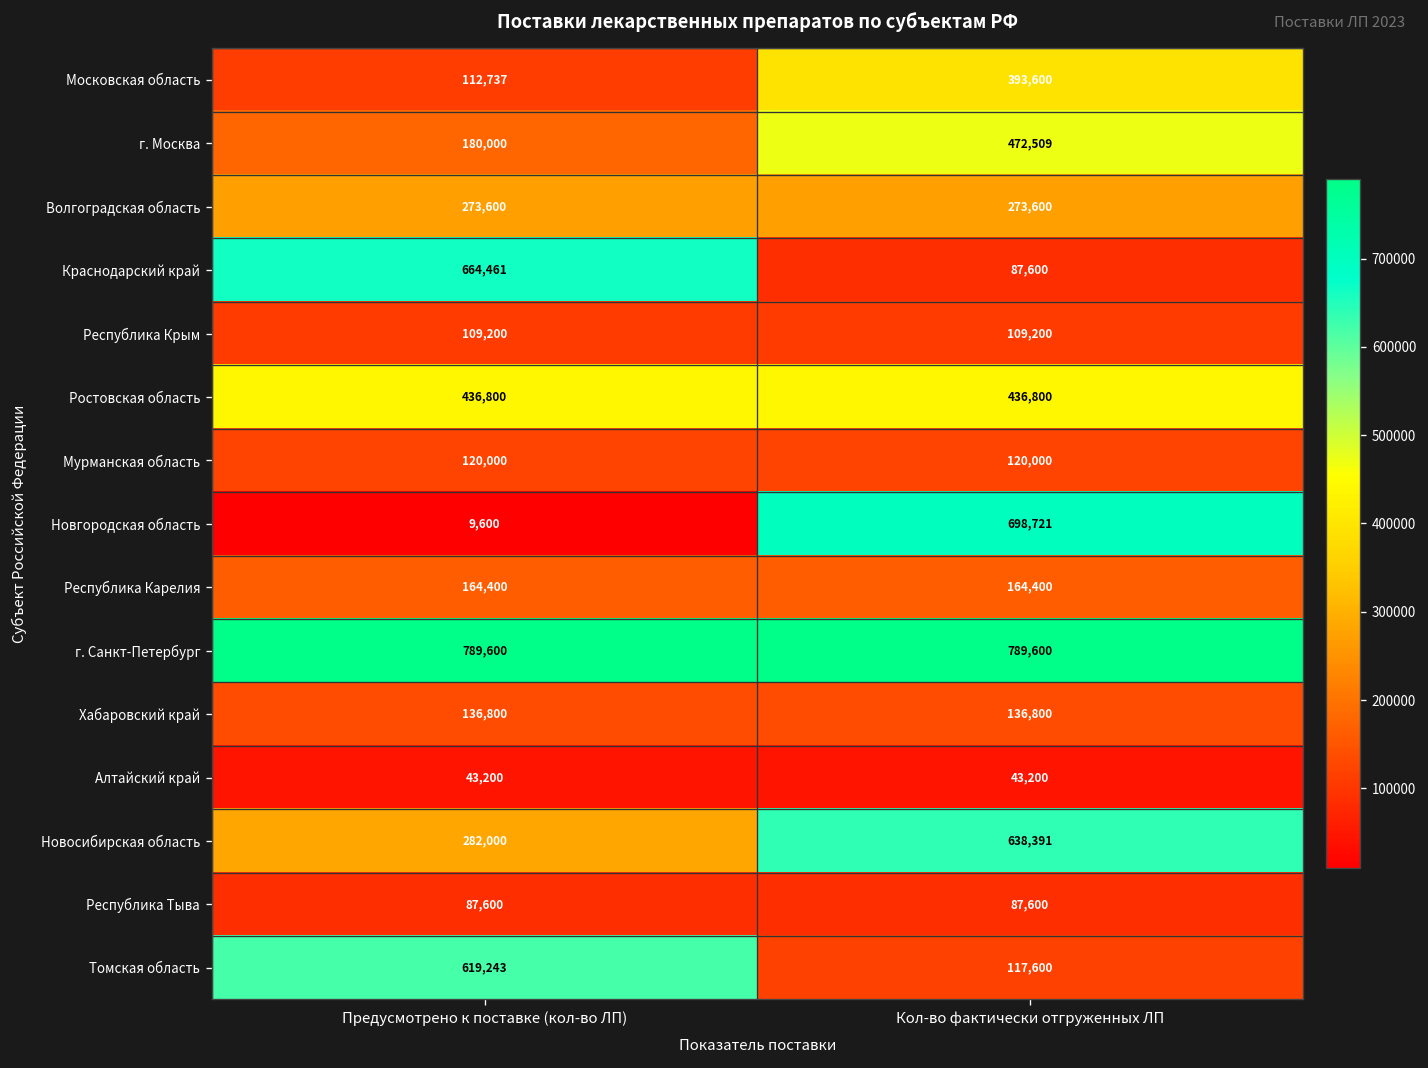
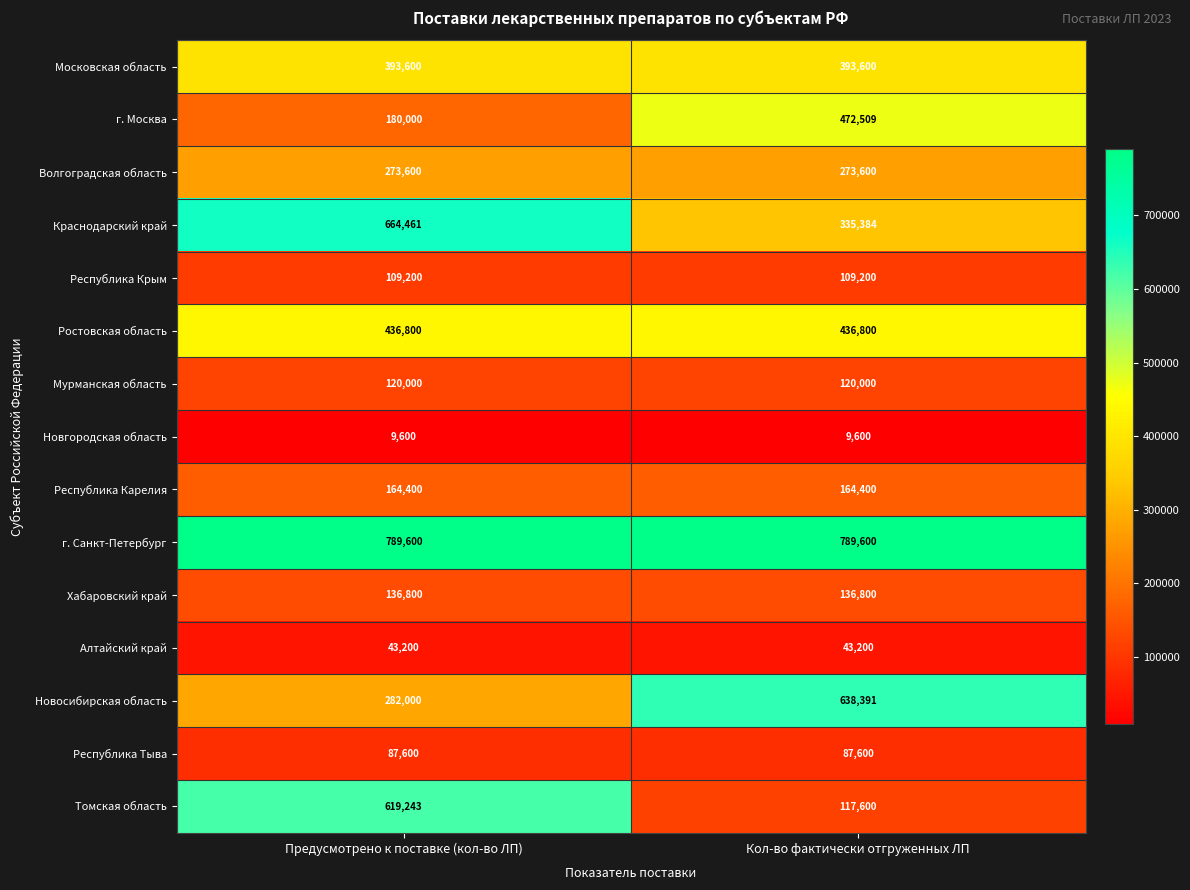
  {
    "Московская область": {
-     "Предусмотрено к поставке (кол-во ЛП)": "112,737",
+     "Предусмотрено к поставке (кол-во ЛП)": "393,600",
      "Кол-во фактически отгруженных ЛП": "393,600"
    },
    "г. Москва": {
      "Предусмотрено к поставке (кол-во ЛП)": "180,000",
      "Кол-во фактически отгруженных ЛП": "472,509"
    },
    "Волгоградская область": {
      "Предусмотрено к поставке (кол-во ЛП)": "273,600",
      "Кол-во фактически отгруженных ЛП": "273,600"
    },
    "Краснодарский край": {
      "Предусмотрено к поставке (кол-во ЛП)": "664,461",
-     "Кол-во фактически отгруженных ЛП": "87,600"
+     "Кол-во фактически отгруженных ЛП": "335,384"
    },
    "Республика Крым": {
      "Предусмотрено к поставке (кол-во ЛП)": "109,200",
      "Кол-во фактически отгруженных ЛП": "109,200"
    },
    "Ростовская область": {
      "Предусмотрено к поставке (кол-во ЛП)": "436,800",
      "Кол-во фактически отгруженных ЛП": "436,800"
    },
    "Мурманская область": {
      "Предусмотрено к поставке (кол-во ЛП)": "120,000",
      "Кол-во фактически отгруженных ЛП": "120,000"
    },
    "Новгородская область": {
      "Предусмотрено к поставке (кол-во ЛП)": "9,600",
-     "Кол-во фактически отгруженных ЛП": "698,721"
+     "Кол-во фактически отгруженных ЛП": "9,600"
    },
    "Республика Карелия": {
      "Предусмотрено к поставке (кол-во ЛП)": "164,400",
      "Кол-во фактически отгруженных ЛП": "164,400"
    },
    "г. Санкт-Петербург": {
      "Предусмотрено к поставке (кол-во ЛП)": "789,600",
      "Кол-во фактически отгруженных ЛП": "789,600"
    },
    "Хабаровский край": {
      "Предусмотрено к поставке (кол-во ЛП)": "136,800",
      "Кол-во фактически отгруженных ЛП": "136,800"
    },
    "Алтайский край": {
      "Предусмотрено к поставке (кол-во ЛП)": "43,200",
      "Кол-во фактически отгруженных ЛП": "43,200"
    },
    "Новосибирская область": {
      "Предусмотрено к поставке (кол-во ЛП)": "282,000",
      "Кол-во фактически отгруженных ЛП": "638,391"
    },
    "Республика Тыва": {
      "Предусмотрено к поставке (кол-во ЛП)": "87,600",
      "Кол-во фактически отгруженных ЛП": "87,600"
    },
    "Томская область": {
      "Предусмотрено к поставке (кол-во ЛП)": "619,243",
      "Кол-во фактически отгруженных ЛП": "117,600"
    }
  }
